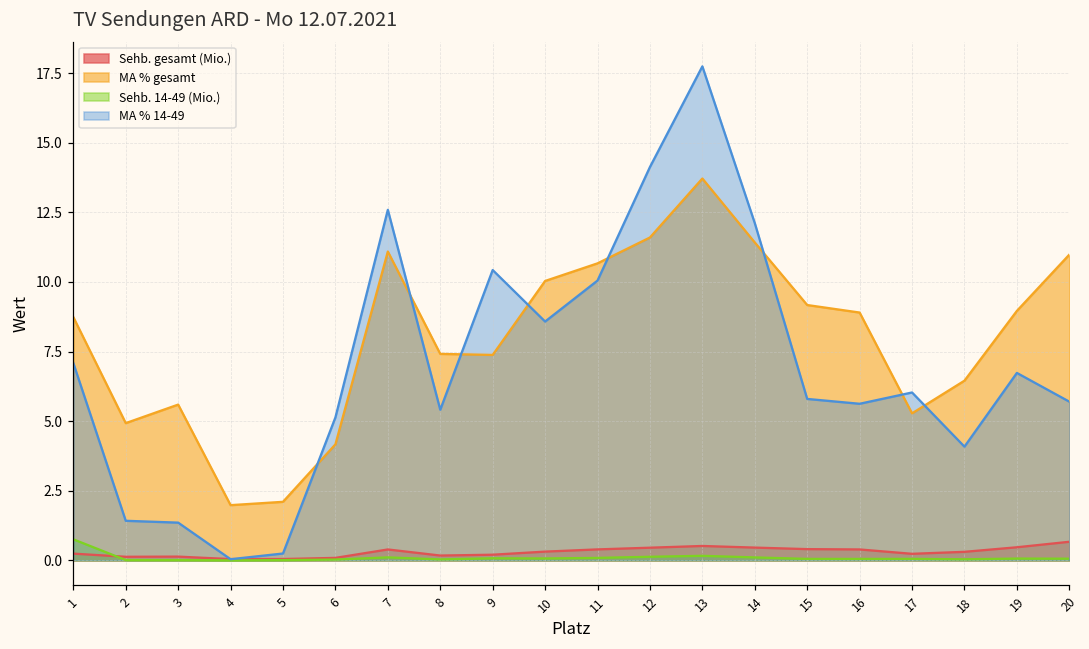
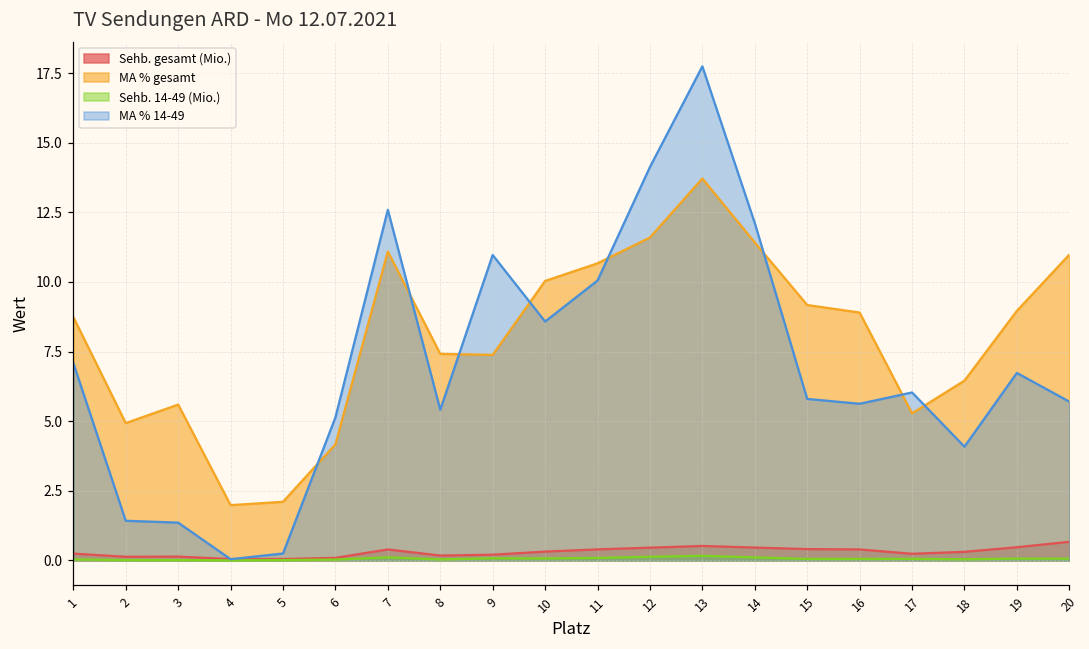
  {
    "Sehb. gesamt (Mio.)": {
      "1": 0.2,
      "2": 0.1,
      "3": 0.1,
      "7": 0.4,
      "8": 0.2,
      "9": 0.2,
      "10": 0.3,
      "11": 0.4,
      "12": 0.5,
      "13": 0.5,
      "14": 0.5,
      "15": 0.4,
      "16": 0.4,
      "17": 0.2,
      "18": 0.3,
      "19": 0.5,
      "20": 0.7
    },
    "MA % gesamt": {
      "1": 8.7,
      "2": 4.9,
      "3": 5.6,
      "4": 2.0,
      "5": 2.1,
      "6": 4.2,
      "7": 11.1,
      "8": 7.4,
      "9": 7.4,
      "10": 10.0,
      "11": 10.7,
      "12": 11.6,
      "13": 13.7,
      "14": 11.4,
      "15": 9.2,
      "16": 8.9,
      "17": 5.3,
      "18": 6.5,
      "19": 9.0,
      "20": 11.0
    },
    "Sehb. 14-49 (Mio.)": {
-     "1": 0.8,
+     "1": 0.0,
      "2": 0.0,
      "3": 0.0,
      "7": 0.1,
      "8": 0.0,
      "9": 0.1,
      "10": 0.1,
      "11": 0.1,
      "12": 0.1,
      "13": 0.2,
      "14": 0.1,
      "15": 0.1,
      "16": 0.1,
      "17": 0.1,
      "18": 0.0,
      "19": 0.1,
      "20": 0.1
    },
    "MA % 14-49": {
      "1": 7.1,
      "2": 1.4,
      "3": 1.4,
      "5": 0.2,
      "6": 5.1,
      "7": 12.6,
      "8": 5.4,
-     "9": 10.4,
+     "9": 11.0,
      "10": 8.6,
      "11": 10.0,
      "12": 14.1,
      "13": 17.7,
      "14": 12.1,
      "15": 5.8,
      "16": 5.6,
      "17": 6.0,
      "18": 4.1,
      "19": 6.7,
      "20": 5.7
    }
  }
